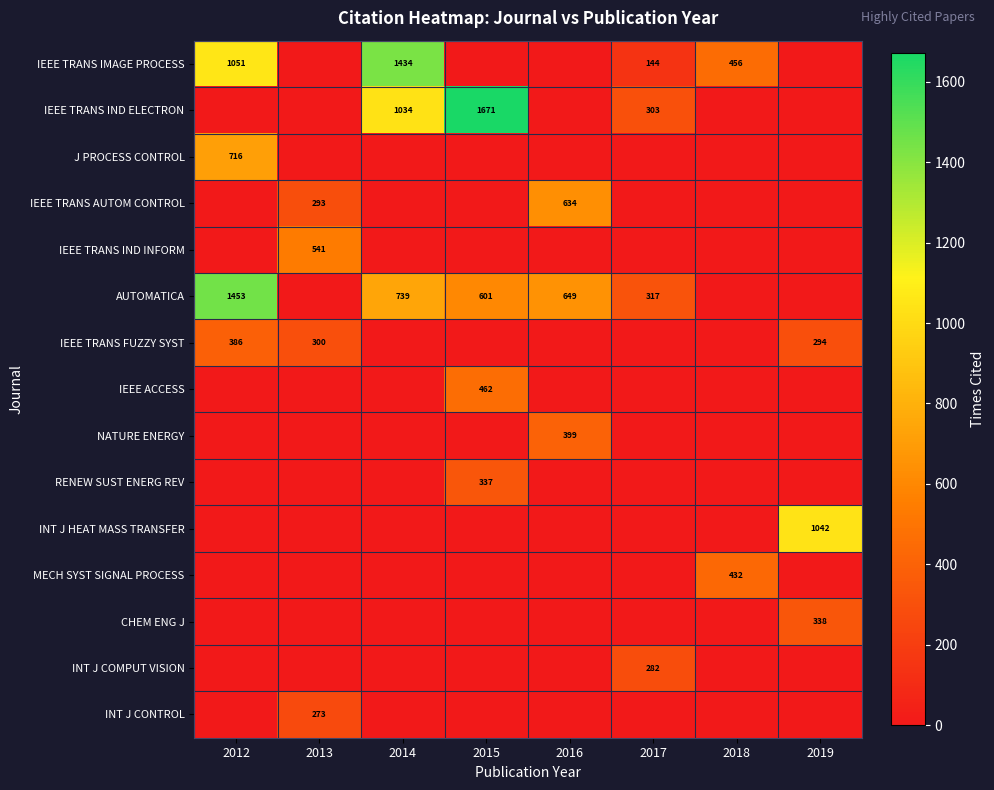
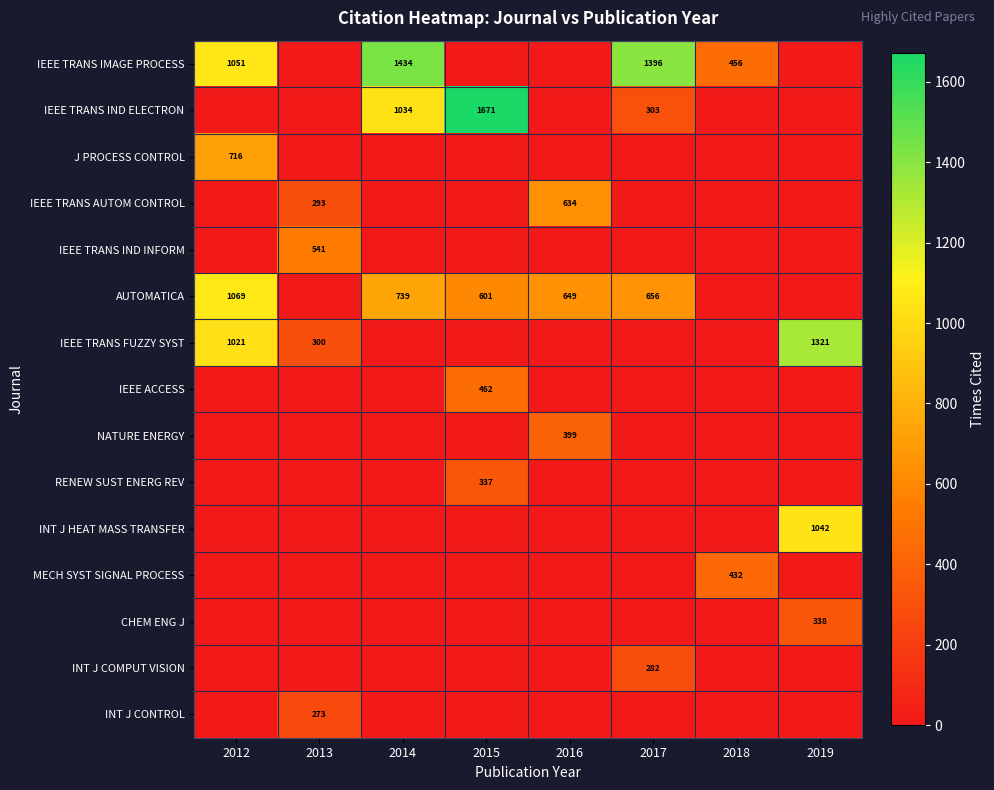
  {
    "IEEE TRANS IMAGE PROCESS": {
      "2012": 1051,
      "2014": 1434,
-     "2017": 144,
+     "2017": 1396,
      "2018": 456
    },
    "IEEE TRANS IND ELECTRON": {
      "2014": 1034,
      "2015": 1671,
      "2017": 303
    },
    "J PROCESS CONTROL": {
      "2012": 716
    },
    "IEEE TRANS AUTOM CONTROL": {
      "2013": 293,
      "2016": 634
    },
    "IEEE TRANS IND INFORM": {
      "2013": 541
    },
    "AUTOMATICA": {
-     "2012": 1453,
+     "2012": 1069,
      "2014": 739,
      "2015": 601,
      "2016": 649,
-     "2017": 317
+     "2017": 656
    },
    "IEEE TRANS FUZZY SYST": {
-     "2012": 386,
+     "2012": 1021,
      "2013": 300,
-     "2019": 294
+     "2019": 1321
    },
    "IEEE ACCESS": {
      "2015": 462
    },
    "NATURE ENERGY": {
      "2016": 399
    },
    "RENEW SUST ENERG REV": {
      "2015": 337
    },
    "INT J HEAT MASS TRANSFER": {
      "2019": 1042
    },
    "MECH SYST SIGNAL PROCESS": {
      "2018": 432
    },
    "CHEM ENG J": {
      "2019": 338
    },
    "INT J COMPUT VISION": {
      "2017": 282
    },
    "INT J CONTROL": {
      "2013": 273
    }
  }
